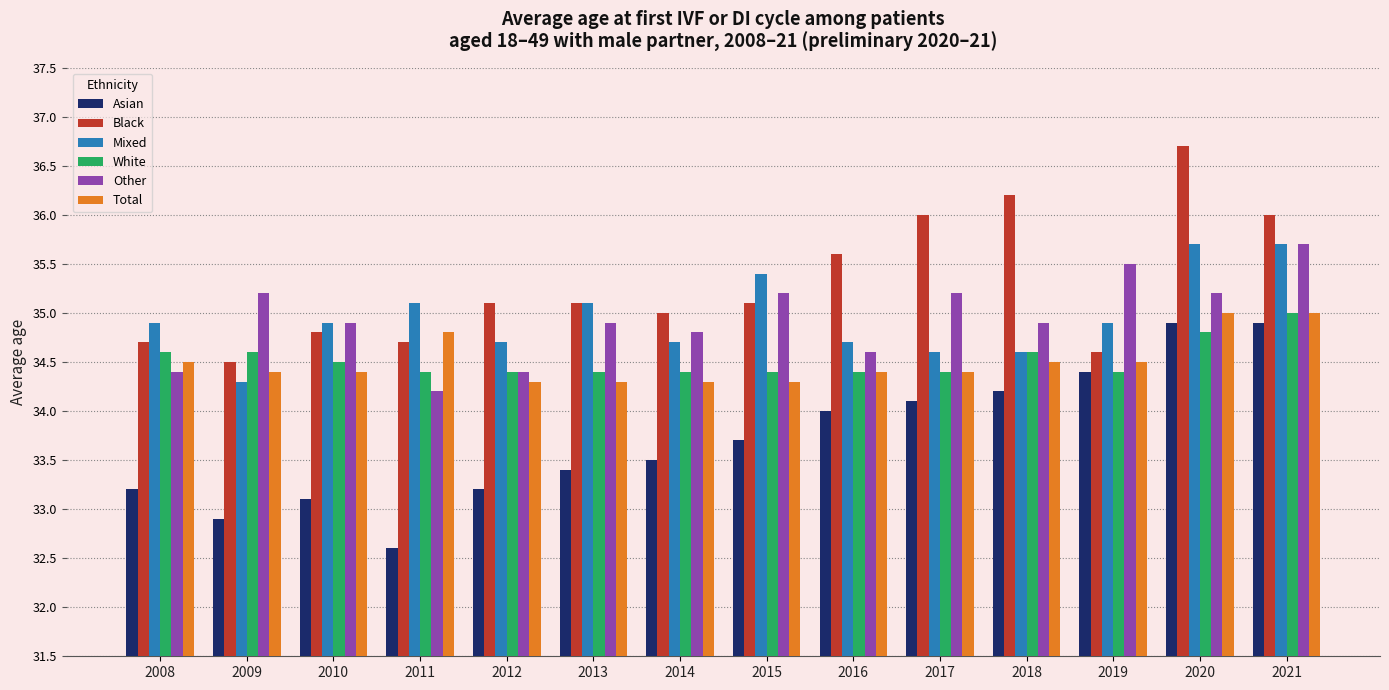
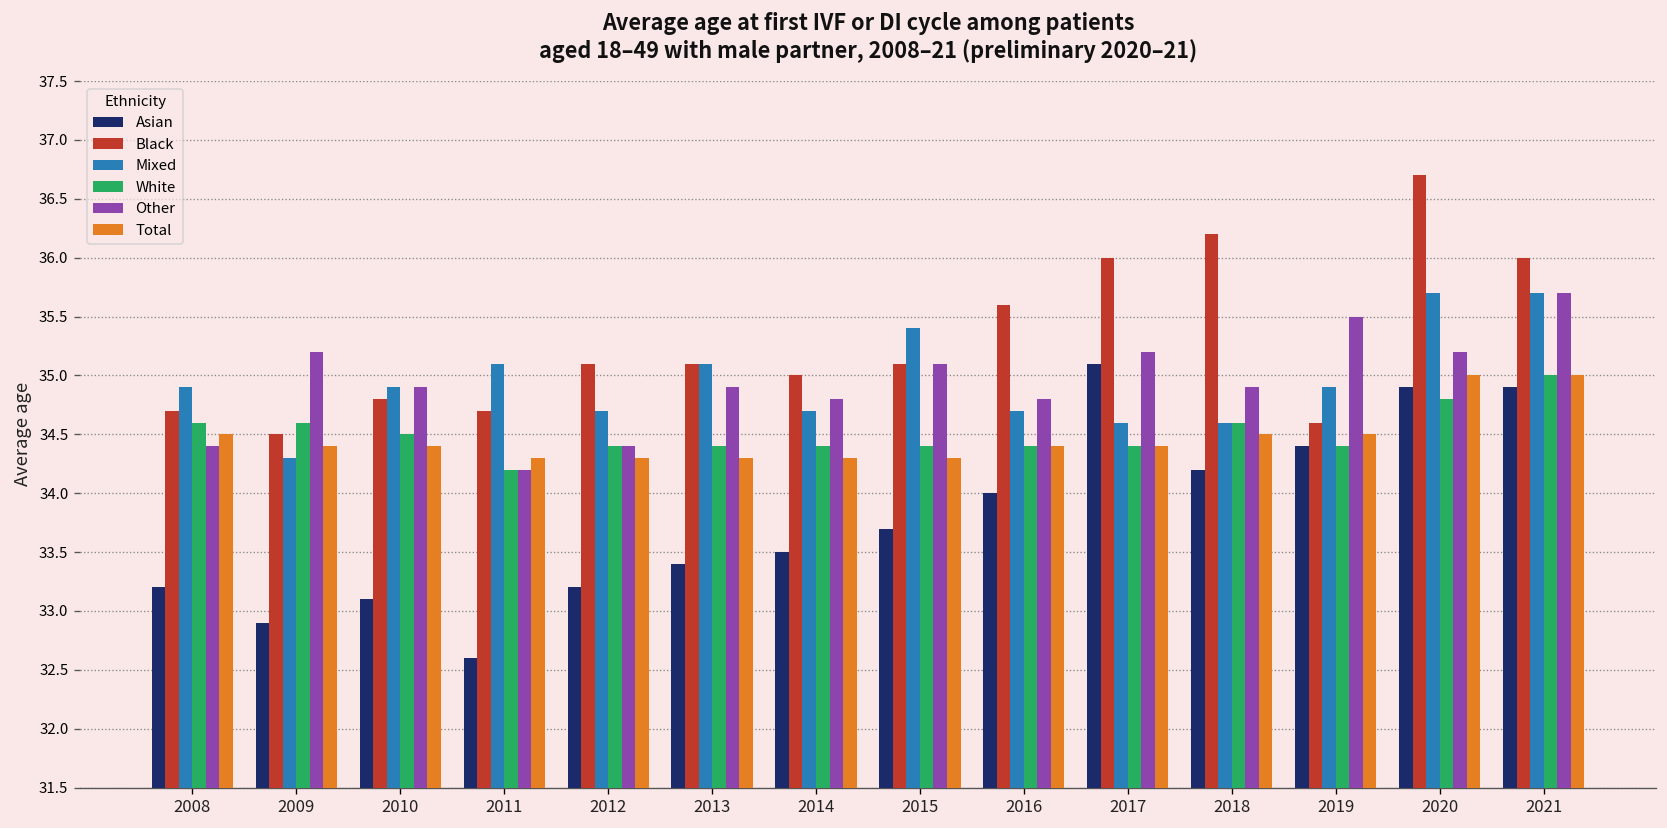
  {
    "Asian": {
      "2008": 33.2,
      "2009": 32.9,
      "2010": 33.1,
      "2011": 32.6,
      "2012": 33.2,
      "2013": 33.4,
      "2014": 33.5,
      "2015": 33.7,
      "2016": 34.0,
-     "2017": 34.1,
+     "2017": 35.1,
      "2018": 34.2,
      "2019": 34.4,
      "2020": 34.9,
      "2021": 34.9
    },
    "Black": {
      "2008": 34.7,
      "2009": 34.5,
      "2010": 34.8,
      "2011": 34.7,
      "2012": 35.1,
      "2013": 35.1,
      "2014": 35.0,
      "2015": 35.1,
      "2016": 35.6,
      "2017": 36.0,
      "2018": 36.2,
      "2019": 34.6,
      "2020": 36.7,
      "2021": 36.0
    },
    "Mixed": {
      "2008": 34.9,
      "2009": 34.3,
      "2010": 34.9,
      "2011": 35.1,
      "2012": 34.7,
      "2013": 35.1,
      "2014": 34.7,
      "2015": 35.4,
      "2016": 34.7,
      "2017": 34.6,
      "2018": 34.6,
      "2019": 34.9,
      "2020": 35.7,
      "2021": 35.7
    },
    "White": {
      "2008": 34.6,
      "2009": 34.6,
      "2010": 34.5,
-     "2011": 34.4,
+     "2011": 34.2,
      "2012": 34.4,
      "2013": 34.4,
      "2014": 34.4,
      "2015": 34.4,
      "2016": 34.4,
      "2017": 34.4,
      "2018": 34.6,
      "2019": 34.4,
      "2020": 34.8,
      "2021": 35.0
    },
    "Other": {
      "2008": 34.4,
      "2009": 35.2,
      "2010": 34.9,
      "2011": 34.2,
      "2012": 34.4,
      "2013": 34.9,
      "2014": 34.8,
-     "2015": 35.2,
-     "2016": 34.6,
+     "2015": 35.1,
+     "2016": 34.8,
      "2017": 35.2,
      "2018": 34.9,
      "2019": 35.5,
      "2020": 35.2,
      "2021": 35.7
    },
    "Total": {
      "2008": 34.5,
      "2009": 34.4,
      "2010": 34.4,
-     "2011": 34.8,
+     "2011": 34.3,
      "2012": 34.3,
      "2013": 34.3,
      "2014": 34.3,
      "2015": 34.3,
      "2016": 34.4,
      "2017": 34.4,
      "2018": 34.5,
      "2019": 34.5,
      "2020": 35.0,
      "2021": 35.0
    }
  }
